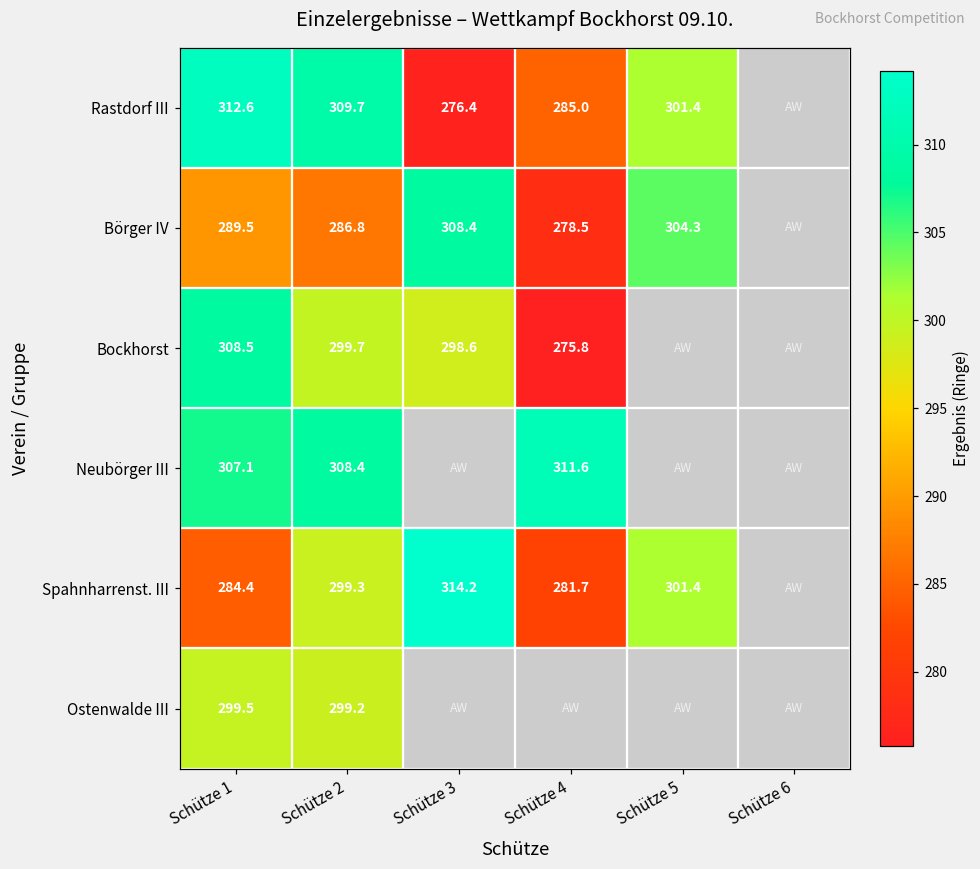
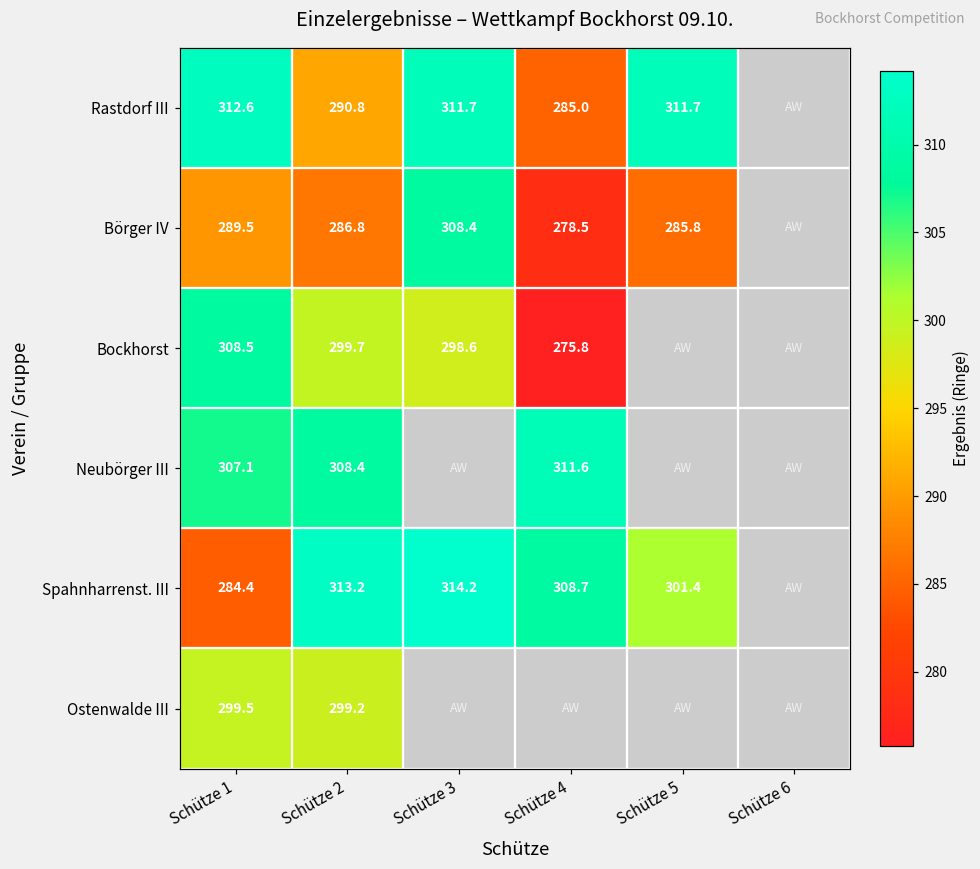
  {
    "Rastdorf III": {
      "Schütze 1": 312.6,
-     "Schütze 2": 309.7,
-     "Schütze 3": 276.4,
+     "Schütze 2": 290.8,
+     "Schütze 3": 311.7,
      "Schütze 4": 285.0,
-     "Schütze 5": 301.4
+     "Schütze 5": 311.7
    },
    "Börger IV": {
      "Schütze 1": 289.5,
      "Schütze 2": 286.8,
      "Schütze 3": 308.4,
      "Schütze 4": 278.5,
-     "Schütze 5": 304.3
+     "Schütze 5": 285.8
    },
    "Bockhorst": {
      "Schütze 1": 308.5,
      "Schütze 2": 299.7,
      "Schütze 3": 298.6,
      "Schütze 4": 275.8
    },
    "Neubörger III": {
      "Schütze 1": 307.1,
      "Schütze 2": 308.4,
      "Schütze 4": 311.6
    },
    "Spahnharrenst. III": {
      "Schütze 1": 284.4,
-     "Schütze 2": 299.3,
+     "Schütze 2": 313.2,
      "Schütze 3": 314.2,
-     "Schütze 4": 281.7,
+     "Schütze 4": 308.7,
      "Schütze 5": 301.4
    },
    "Ostenwalde III": {
      "Schütze 1": 299.5,
      "Schütze 2": 299.2
    }
  }
